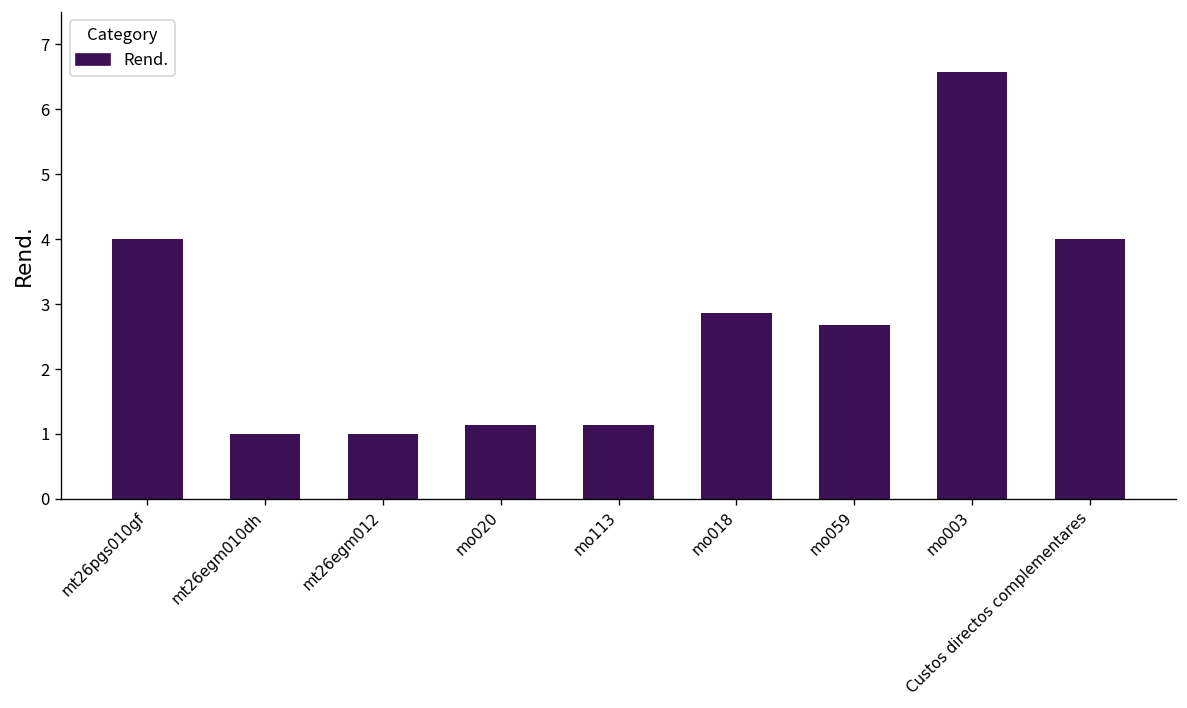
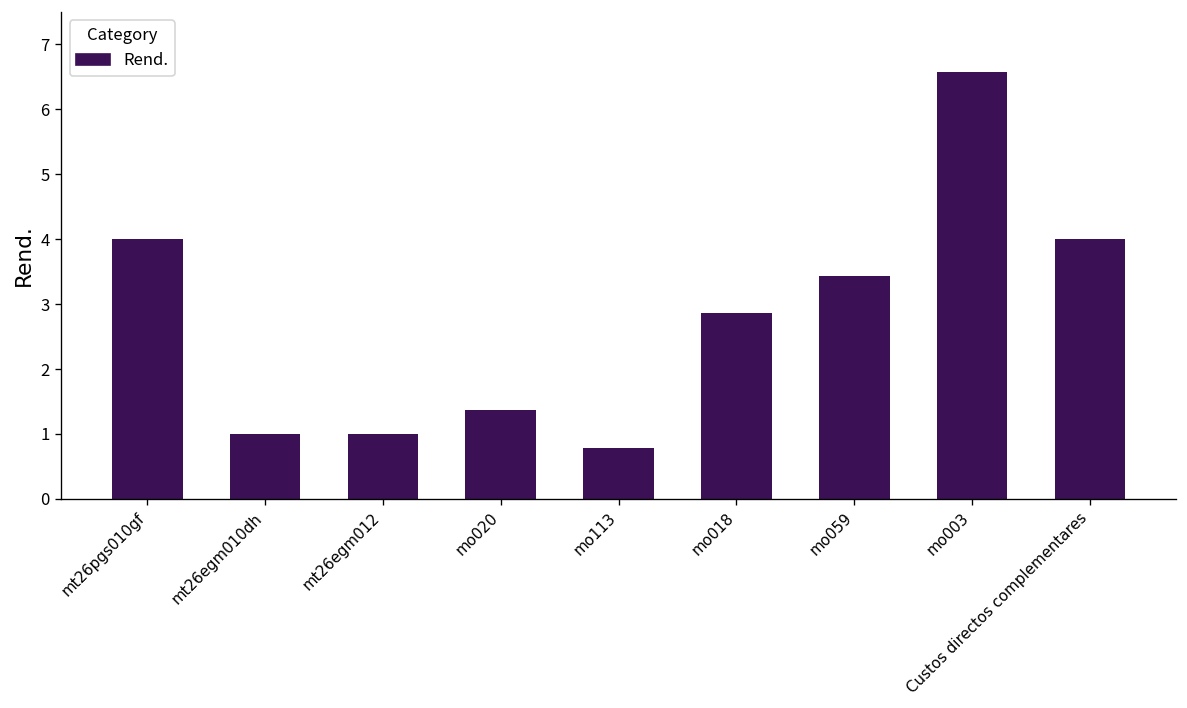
  {
    "mt26pgs010gf": 4.0,
    "mt26egm010dh": 1.0,
    "mt26egm012": 1.0,
-   "mo020": 1.1,
-   "mo113": 1.1,
+   "mo020": 1.4,
+   "mo113": 0.8,
    "mo018": 2.9,
-   "mo059": 2.7,
+   "mo059": 3.4,
    "mo003": 6.6,
    "Custos directos complementares": 4.0
  }
